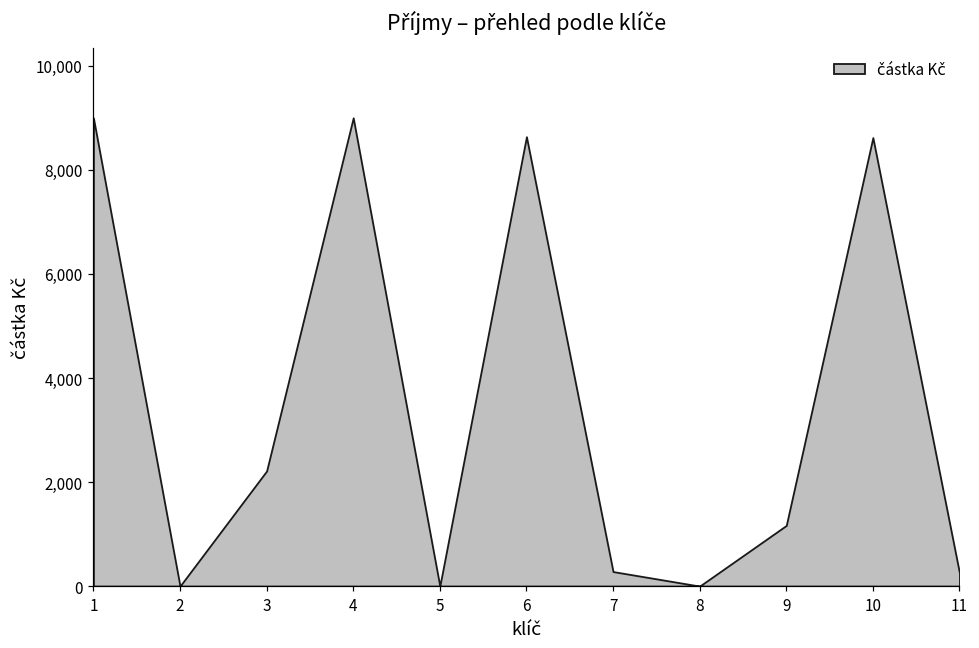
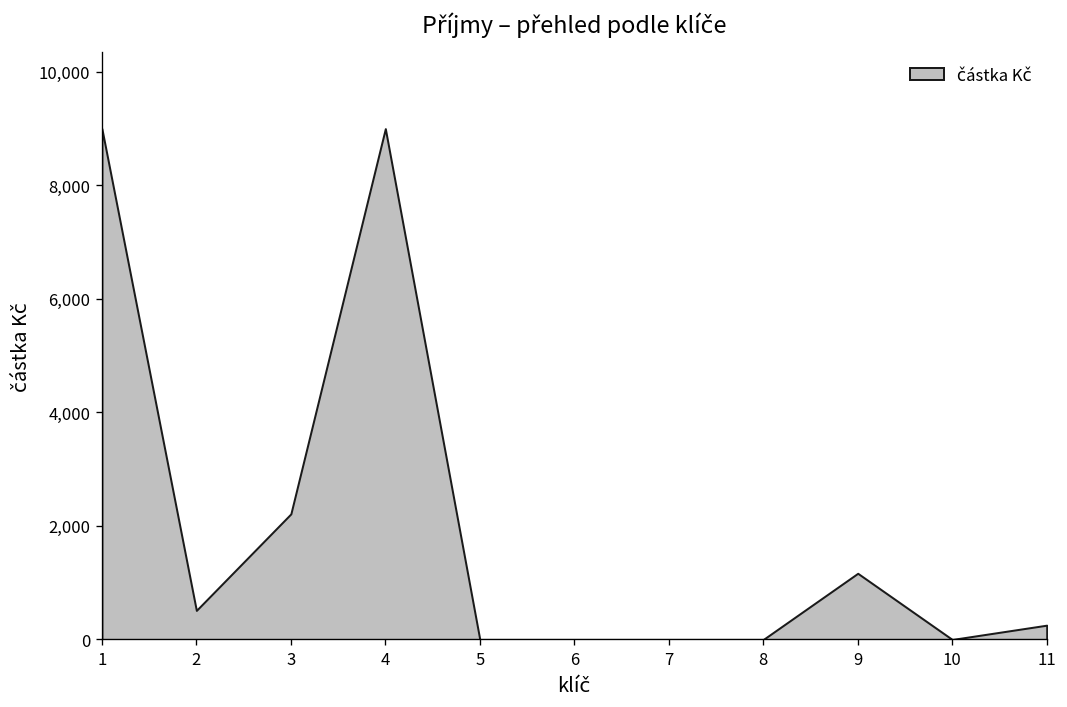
  {
    "1": "9,000",
-   "2": "0",
+   "2": "500",
    "3": "2,200",
    "4": "9,000",
    "5": "0",
-   "6": "8,600",
-   "7": "300",
+   "6": "0",
+   "7": "0",
    "8": "0",
    "9": "1,200",
-   "10": "8,600",
+   "10": "0",
    "11": "300"
  }
